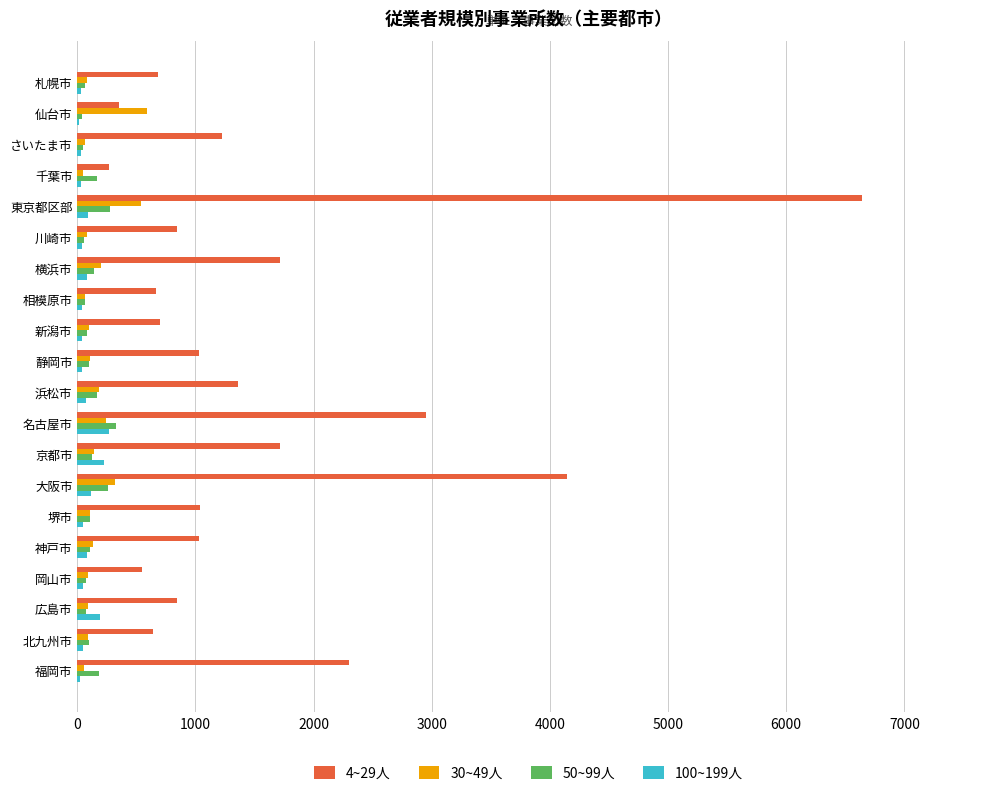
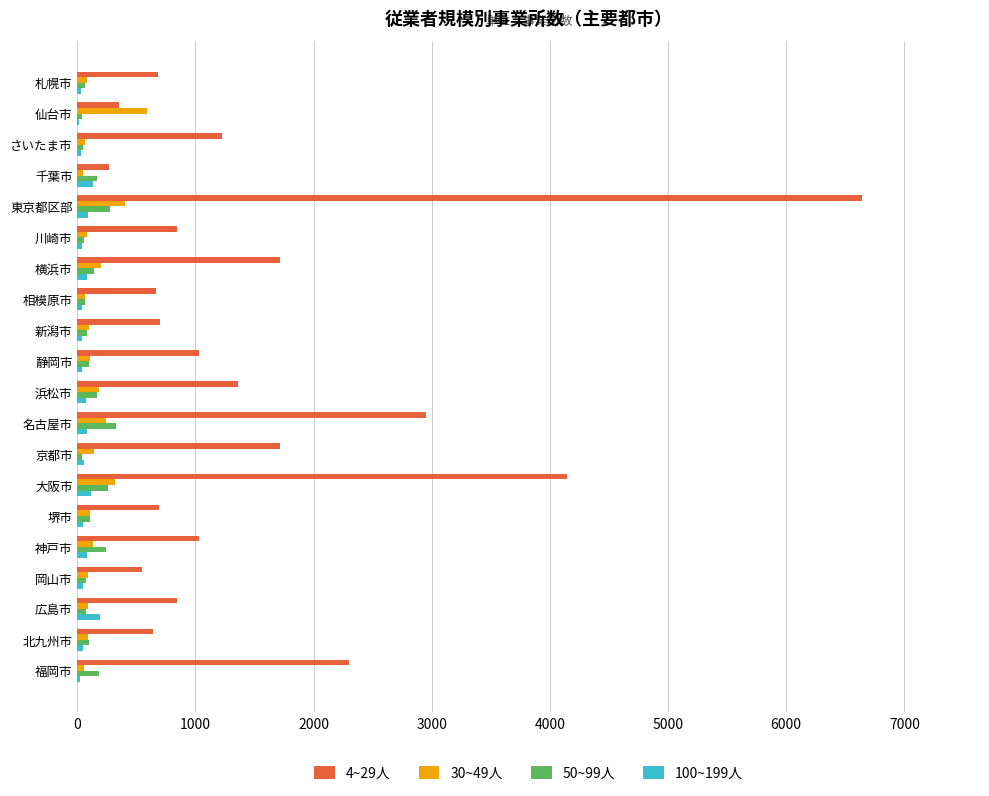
  {
    "4~29人": {
      "札幌市": 680,
      "仙台市": 350,
      "さいたま市": 1230,
      "千葉市": 260,
      "東京都区部": 6640,
      "川崎市": 850,
      "横浜市": 1720,
      "相模原市": 670,
      "新潟市": 700,
      "静岡市": 1030,
      "浜松市": 1360,
      "名古屋市": 2950,
      "京都市": 1710,
      "大阪市": 4140,
-     "堺市": 1040,
+     "堺市": 690,
      "神戸市": 1030,
      "岡山市": 550,
      "広島市": 840,
      "北九州市": 640,
      "福岡市": 2300
    },
    "30~49人": {
      "札幌市": 90,
      "仙台市": 590,
      "さいたま市": 60,
      "千葉市": 50,
-     "東京都区部": 540,
+     "東京都区部": 400,
      "川崎市": 80,
      "横浜市": 200,
      "相模原市": 70,
      "新潟市": 100,
      "静岡市": 100,
      "浜松市": 180,
      "名古屋市": 240,
      "京都市": 140,
      "大阪市": 320,
      "堺市": 110,
      "神戸市": 130,
      "岡山市": 90,
      "広島市": 90,
      "北九州市": 90,
      "福岡市": 60
    },
    "50~99人": {
      "札幌市": 60,
      "仙台市": 40,
      "さいたま市": 50,
      "千葉市": 170,
      "東京都区部": 280,
      "川崎市": 60,
      "横浜市": 140,
      "相模原市": 70,
      "新潟市": 80,
      "静岡市": 100,
      "浜松市": 160,
      "名古屋市": 330,
-     "京都市": 120,
+     "京都市": 40,
      "大阪市": 260,
      "堺市": 110,
-     "神戸市": 110,
+     "神戸市": 240,
      "岡山市": 70,
      "広島市": 80,
      "北九州市": 100,
      "福岡市": 180
    },
    "100~199人": {
      "札幌市": 30,
      "さいたま市": 30,
-     "千葉市": 30,
+     "千葉市": 130,
      "東京都区部": 90,
      "川崎市": 40,
      "横浜市": 80,
      "相模原市": 40,
      "新潟市": 40,
      "静岡市": 40,
      "浜松市": 70,
-     "名古屋市": 270,
-     "京都市": 230,
+     "名古屋市": 80,
+     "京都市": 50,
      "大阪市": 120,
      "堺市": 50,
      "神戸市": 80,
      "岡山市": 50,
      "広島市": 190,
      "北九州市": 50,
      "福岡市": 30
    }
  }
